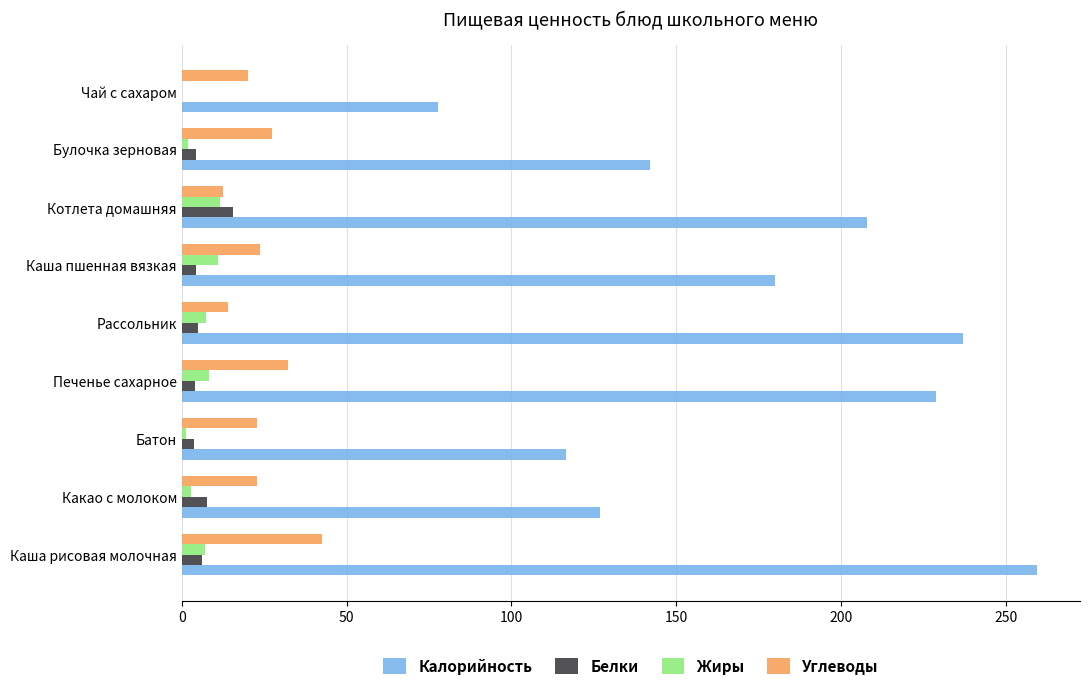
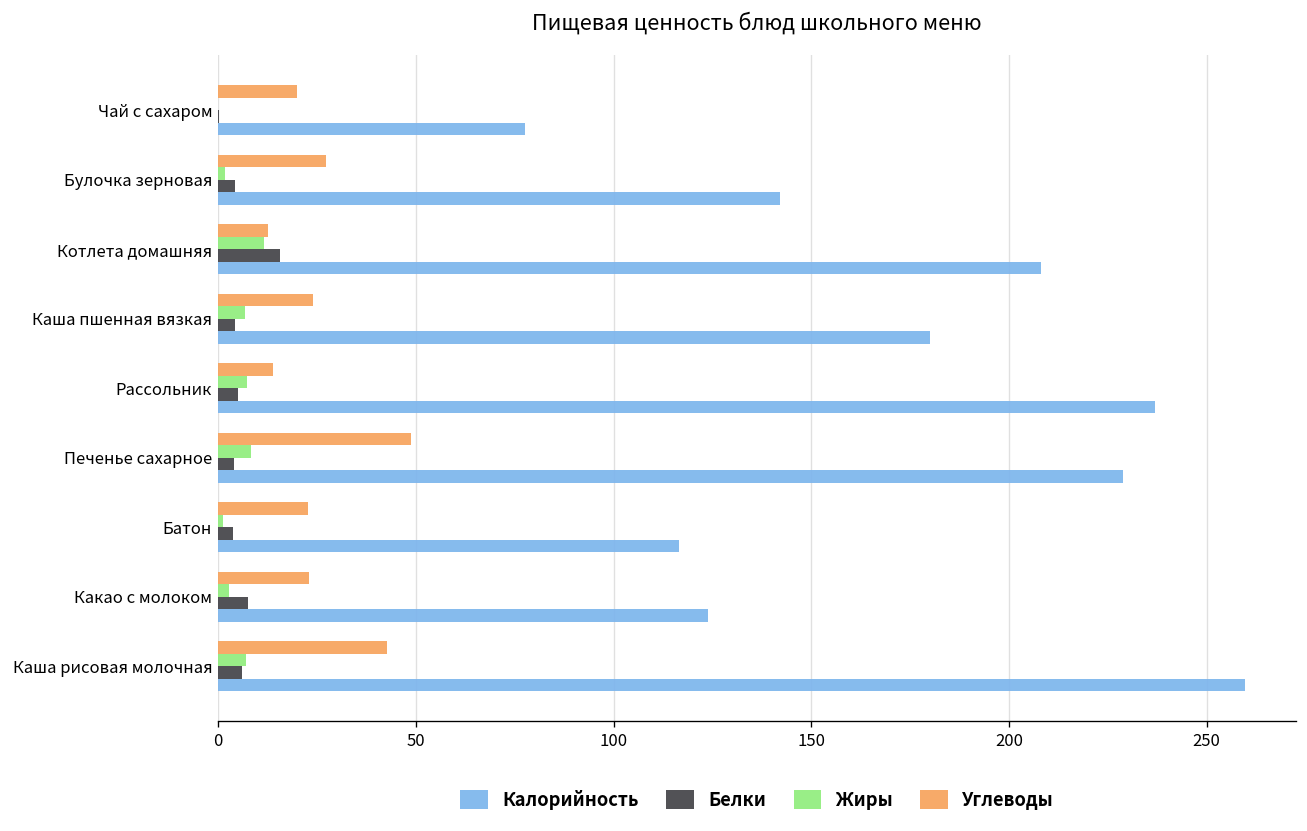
  {
    "Калорийность": {
      "Чай с сахаром": 78,
      "Булочка зерновая": 142,
      "Котлета домашняя": 208,
      "Каша пшенная вязкая": 180,
      "Рассольник": 237,
      "Печенье сахарное": 229,
      "Батон": 117,
-     "Какао с молоком": 127,
+     "Какао с молоком": 124,
      "Каша рисовая молочная": 260
    },
    "Белки": {
      "Булочка зерновая": 4,
      "Котлета домашняя": 16,
      "Каша пшенная вязкая": 4,
      "Рассольник": 5,
      "Печенье сахарное": 4,
      "Батон": 4,
      "Какао с молоком": 8,
      "Каша рисовая молочная": 6
    },
    "Жиры": {
      "Чай с сахаром": 0,
      "Булочка зерновая": 2,
      "Котлета домашняя": 12,
-     "Каша пшенная вязкая": 11,
+     "Каша пшенная вязкая": 7,
      "Рассольник": 7,
      "Печенье сахарное": 8,
      "Батон": 1,
      "Какао с молоком": 3,
      "Каша рисовая молочная": 7
    },
    "Углеводы": {
      "Чай с сахаром": 20,
      "Булочка зерновая": 27,
      "Котлета домашняя": 13,
      "Каша пшенная вязкая": 24,
      "Рассольник": 14,
-     "Печенье сахарное": 32,
+     "Печенье сахарное": 49,
      "Батон": 23,
      "Какао с молоком": 23,
      "Каша рисовая молочная": 43
    }
  }
